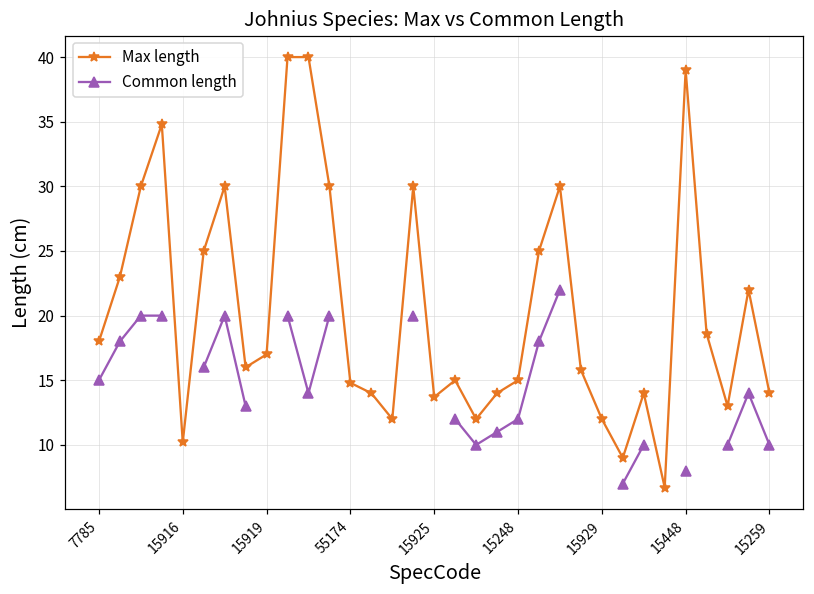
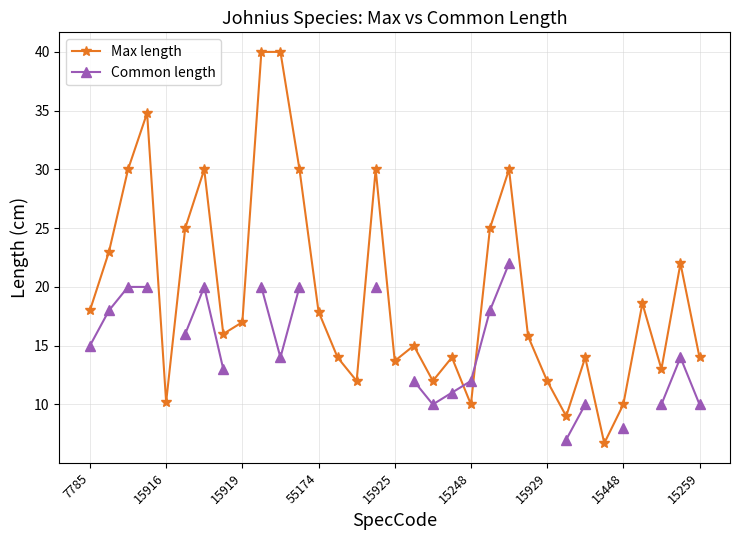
  {
    "Max length": {
      "7785": 18.0,
      "15916": 10.2,
      "15919": 17.0,
-     "55174": 14.8,
+     "55174": 17.9,
      "15925": 13.7,
-     "15248": 15,
+     "15248": 10,
      "15929": 12.0,
-     "15448": 39,
+     "15448": 10,
      "15259": 14.0
    },
    "Common length": {
      "7785": 15.0,
      "15248": 12.0,
      "15448": 8.0,
      "15259": 10.0
    }
  }
